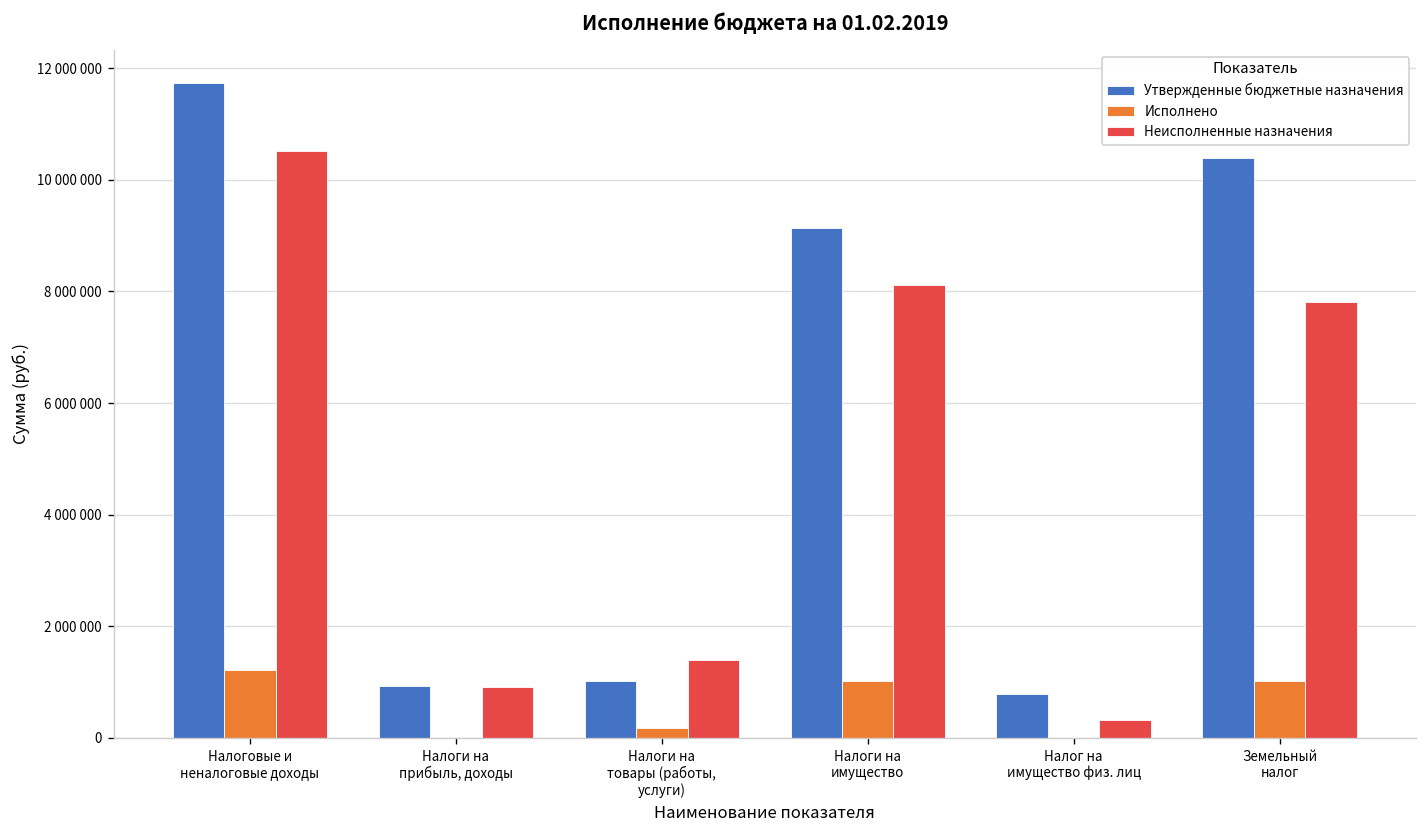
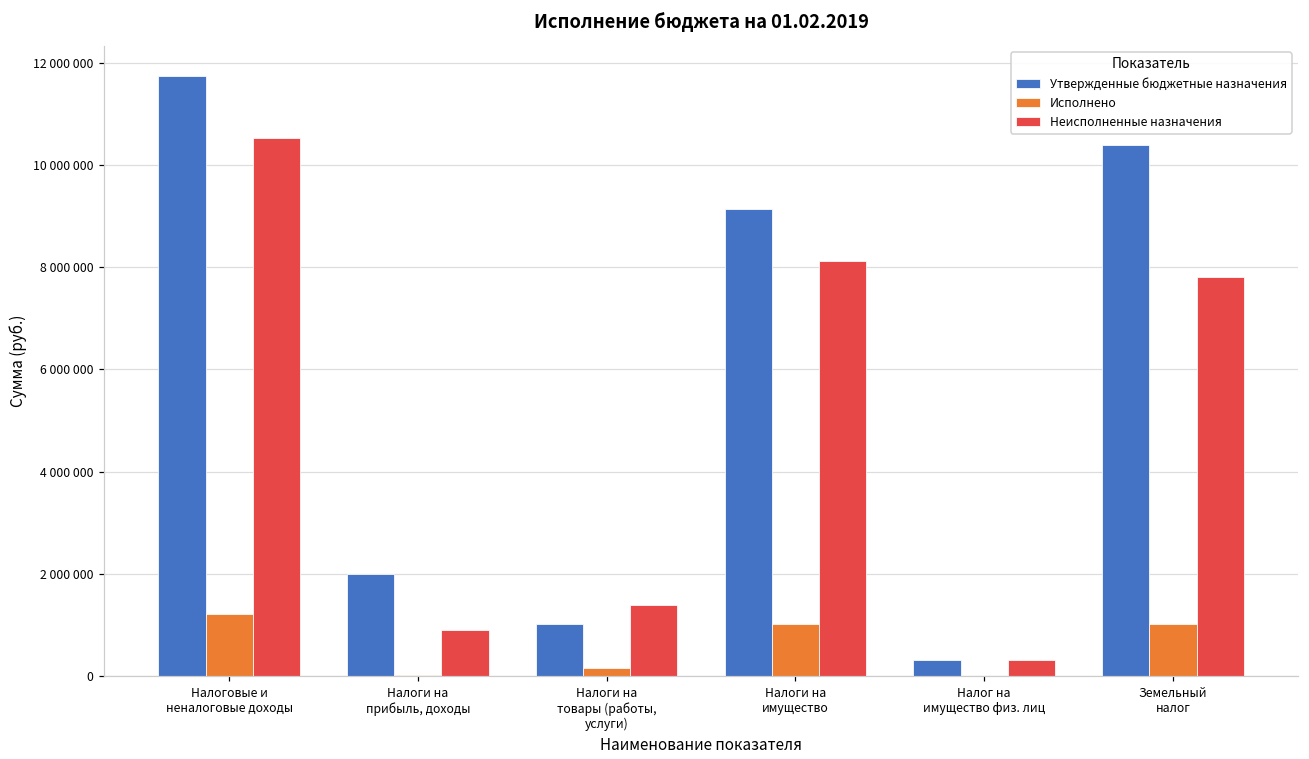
  {
    "Утвержденные бюджетные назначения": {
      "Налоговые и неналоговые доходы": 11700000,
-     "Налоги на прибыль, доходы": 900000,
+     "Налоги на прибыль, доходы": 2000000,
      "Налоги на товары (работы, услуги)": 1000000,
      "Налоги на имущество": 9100000,
-     "Налог на имущество физ. лиц": 800000,
+     "Налог на имущество физ. лиц": 300000,
      "Земельный налог": 10400000
    }
  }
